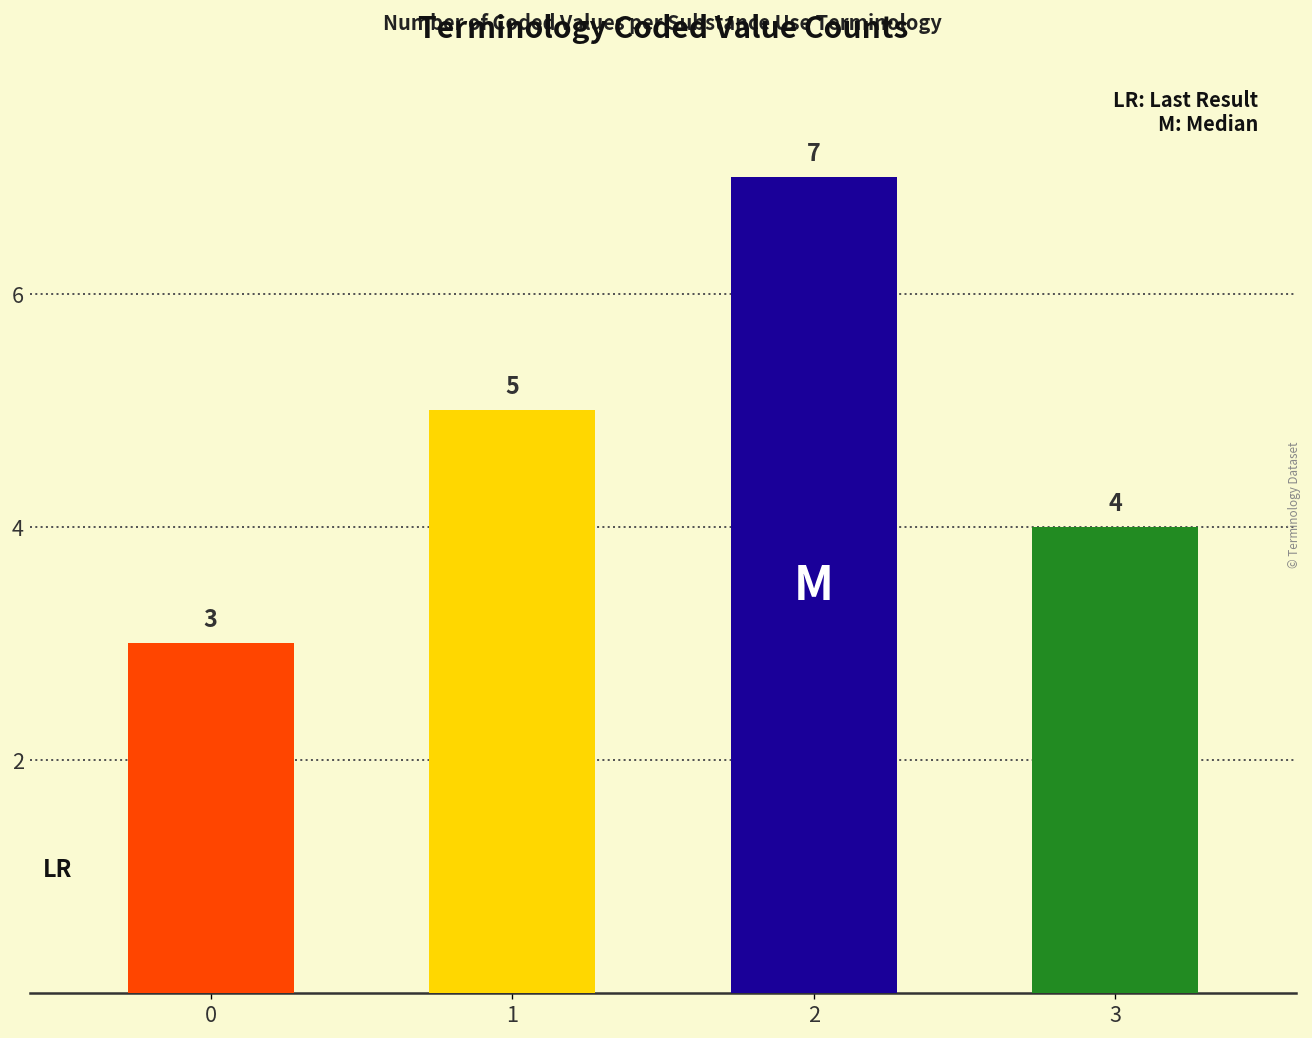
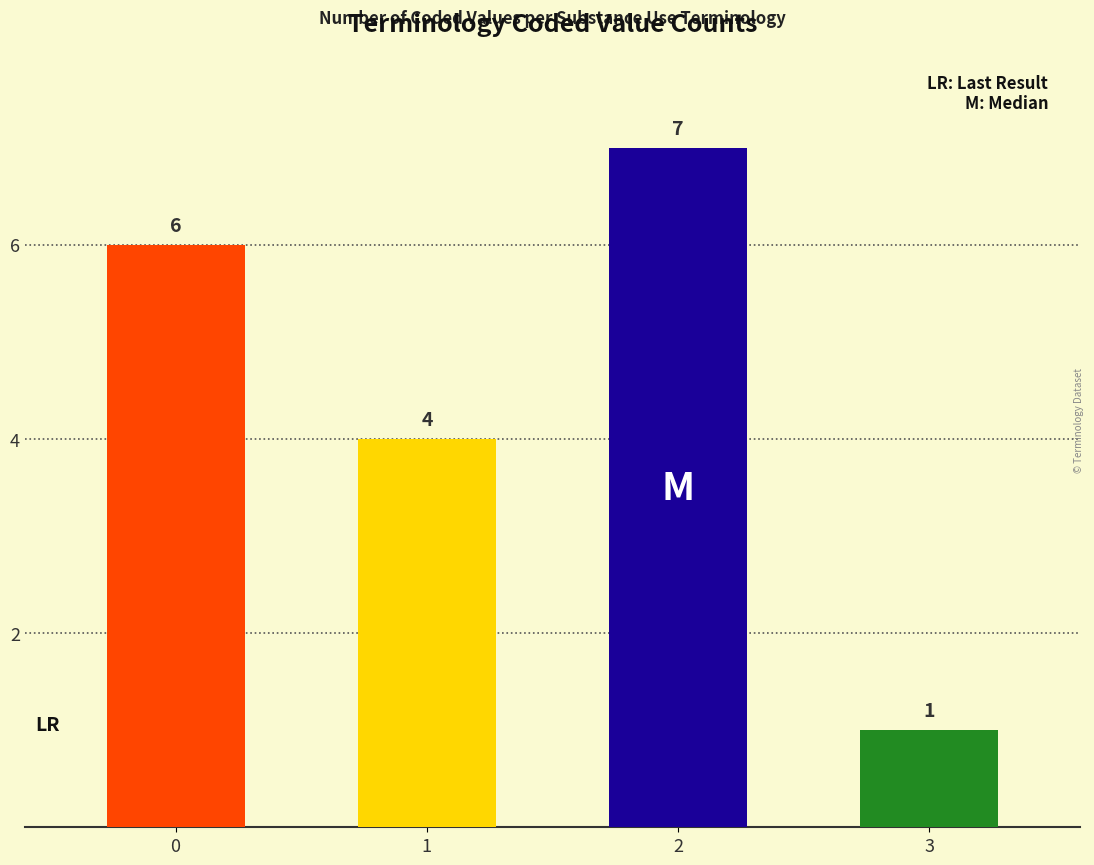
  {
-   "0": 3,
-   "1": 5,
+   "0": 6,
+   "1": 4,
    "2": 7,
-   "3": 4
+   "3": 1
  }
